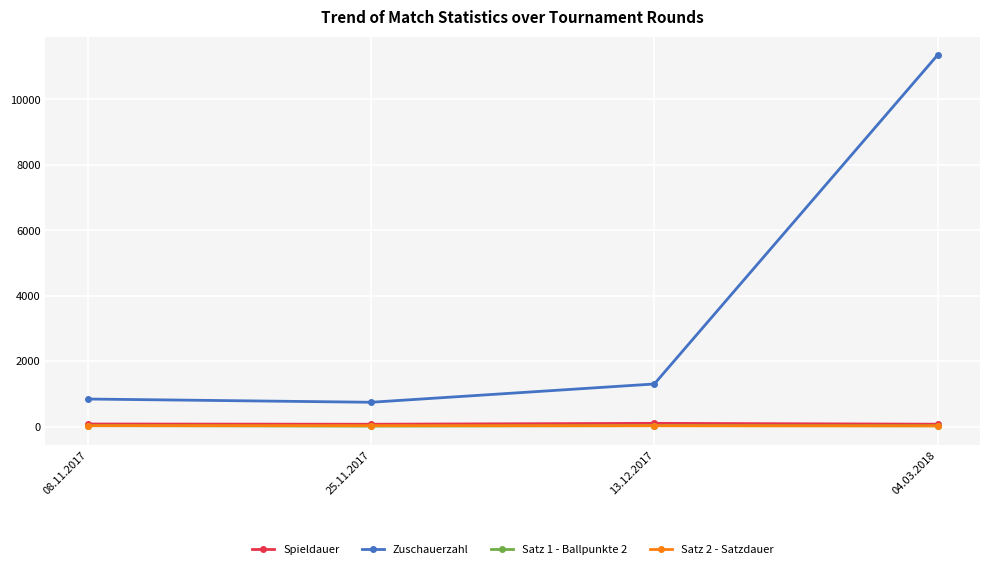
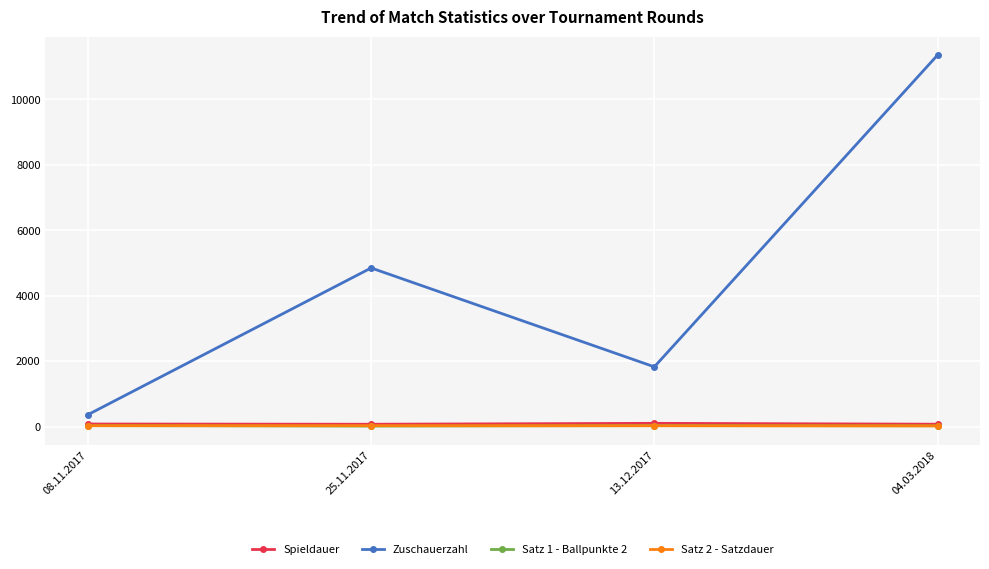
  {
    "Zuschauerzahl": {
-     "08.11.2017": 800,
-     "25.11.2017": 700,
-     "13.12.2017": 1300,
+     "08.11.2017": 400,
+     "25.11.2017": 4800,
+     "13.12.2017": 1800,
      "04.03.2018": 11400
    }
  }
